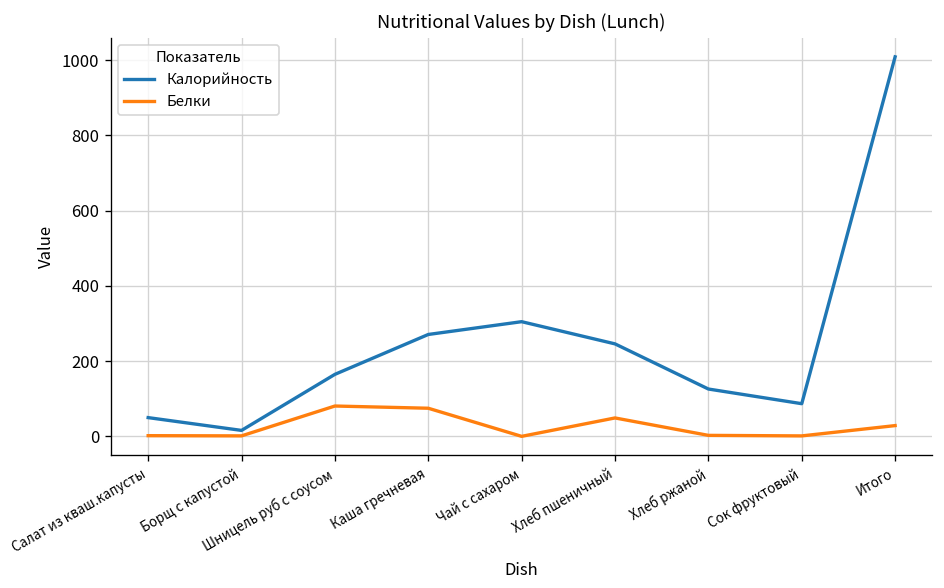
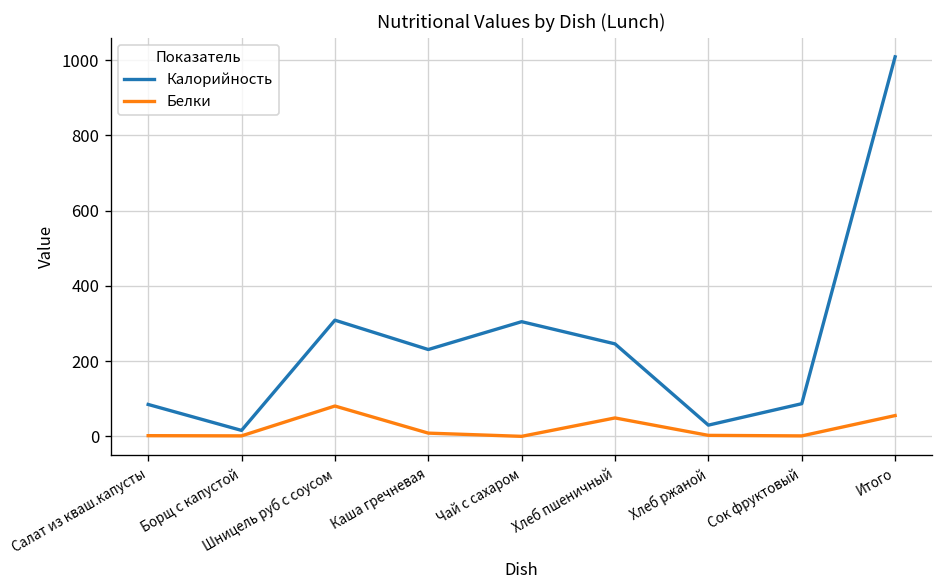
  {
    "Калорийность": {
-     "Салат из кваш.капусты": 50,
+     "Салат из кваш.капусты": 90,
      "Борщ с капустой": 20,
-     "Шницель руб с соусом": 170,
-     "Каша гречневая": 270,
+     "Шницель руб с соусом": 310,
+     "Каша гречневая": 230,
      "Чай с сахаром": 310,
      "Хлеб пшеничный": 250,
-     "Хлеб ржаной": 130,
+     "Хлеб ржаной": 30,
      "Сок фруктовый": 90,
      "Итого": 1010
    },
    "Белки": {
      "Салат из кваш.капусты": 0,
      "Борщ с капустой": 0,
      "Шницель руб с соусом": 80,
-     "Каша гречневая": 70,
+     "Каша гречневая": 10,
      "Чай с сахаром": 0,
      "Хлеб пшеничный": 50,
      "Хлеб ржаной": 0,
      "Сок фруктовый": 0,
-     "Итого": 30
+     "Итого": 60
    }
  }
